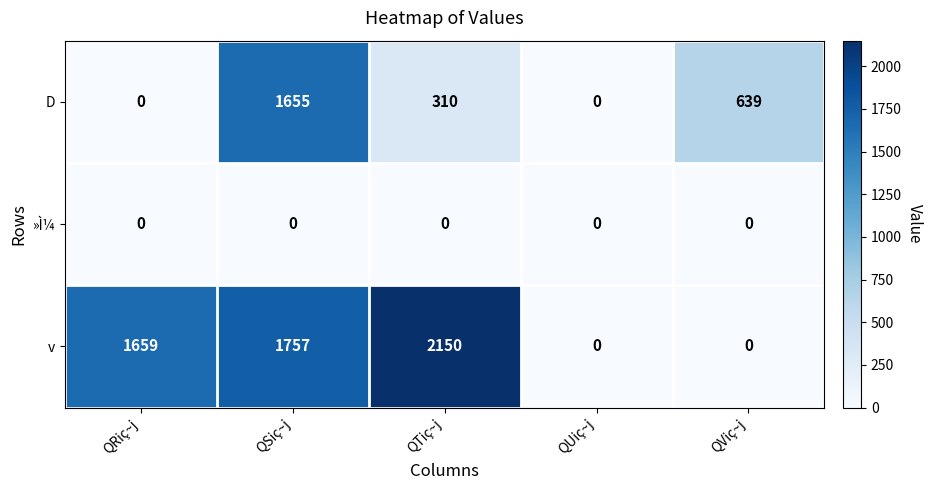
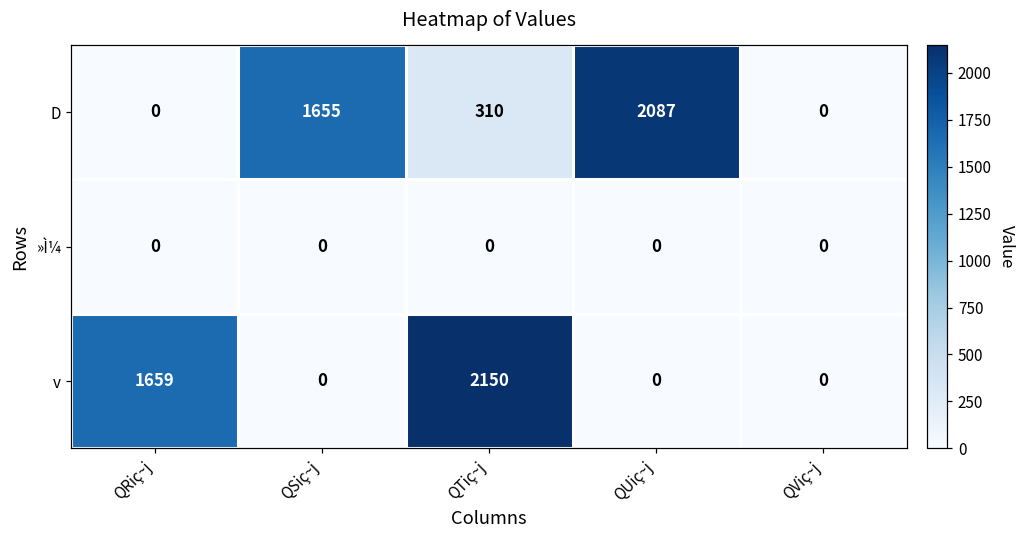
  {
    "D": {
      "QRiç~j": 0,
      "QSiç~j": 1655,
      "QTiç~j": 310,
-     "QUiç~j": 0,
-     "QViç~j": 639
+     "QUiç~j": 2087,
+     "QViç~j": 0
    },
    "»Ì¼": {
      "QRiç~j": 0,
      "QSiç~j": 0,
      "QTiç~j": 0,
      "QUiç~j": 0,
      "QViç~j": 0
    },
    "v": {
      "QRiç~j": 1659,
-     "QSiç~j": 1757,
+     "QSiç~j": 0,
      "QTiç~j": 2150,
      "QUiç~j": 0,
      "QViç~j": 0
    }
  }
